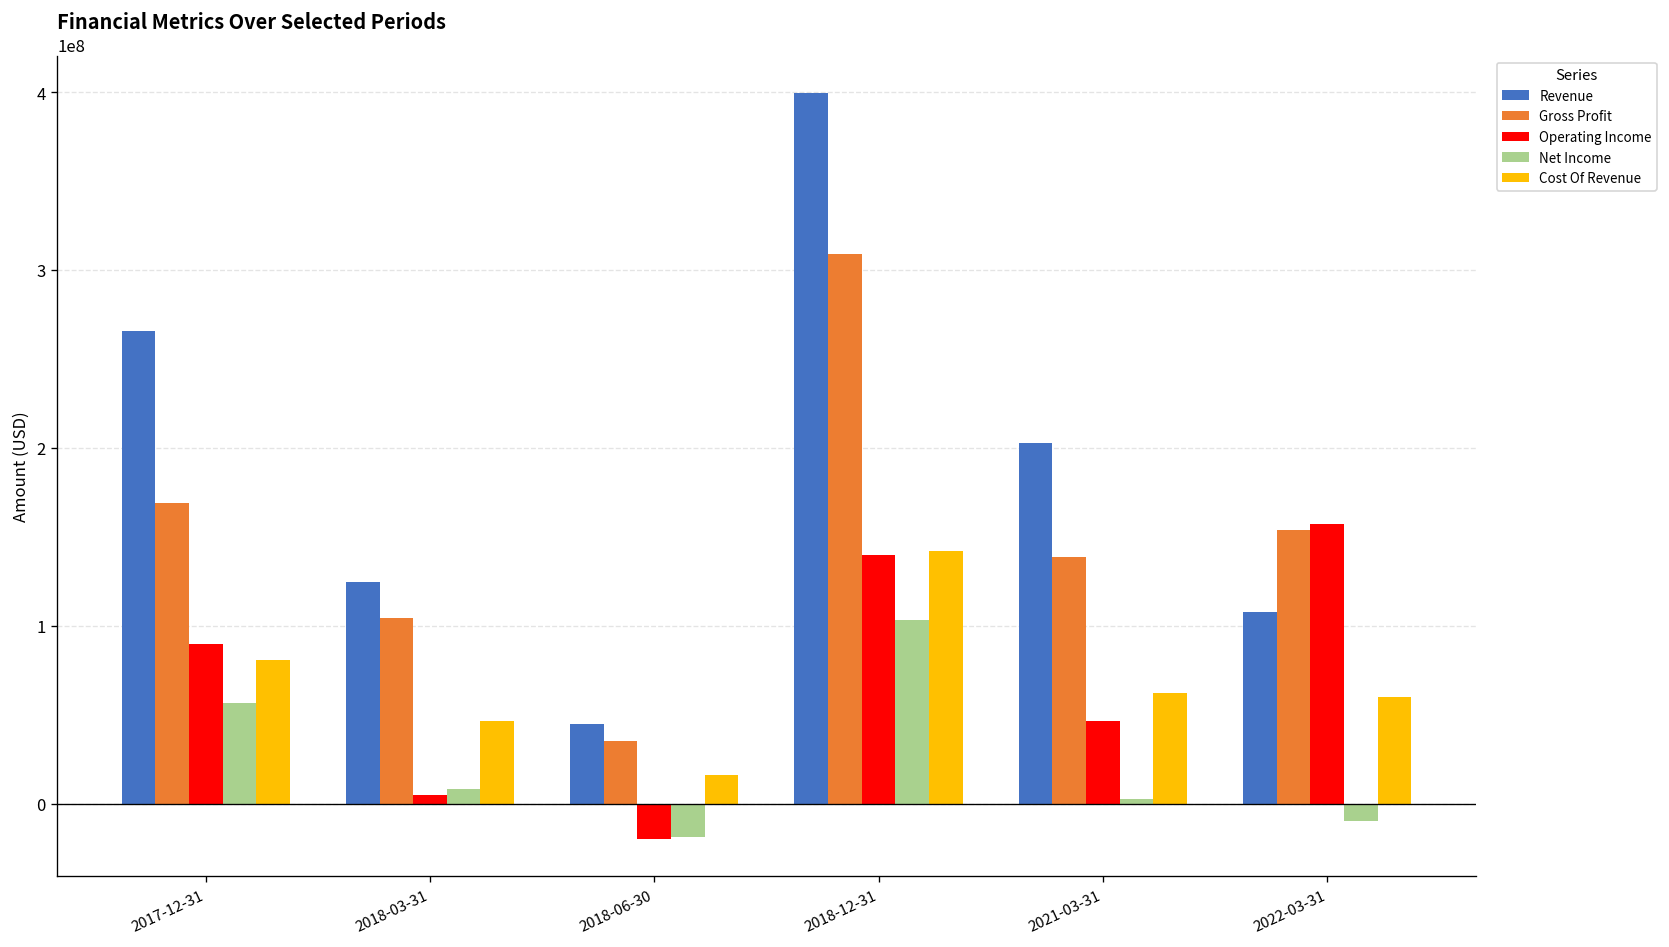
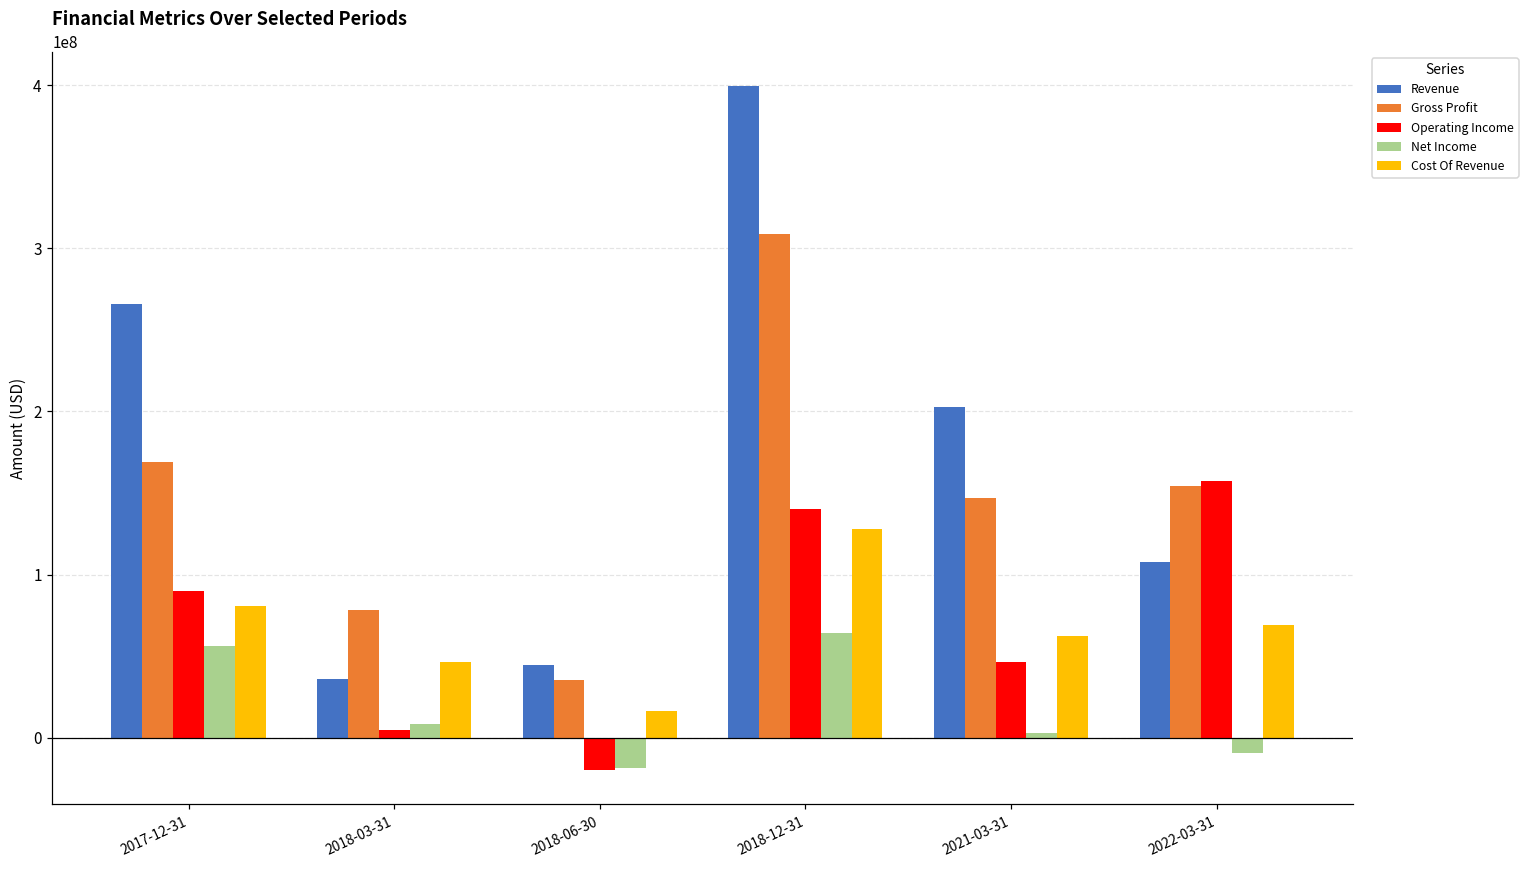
  {
    "Revenue": {
      "2017-12-31": 266000000,
-     "2018-03-31": 125000000,
+     "2018-03-31": 36000000,
      "2018-06-30": 45000000,
      "2018-12-31": 399000000,
      "2021-03-31": 203000000,
      "2022-03-31": 108000000
    },
    "Gross Profit": {
      "2017-12-31": 169000000,
-     "2018-03-31": 104000000,
+     "2018-03-31": 78000000,
      "2018-06-30": 35000000,
      "2018-12-31": 309000000,
-     "2021-03-31": 139000000,
+     "2021-03-31": 147000000,
      "2022-03-31": 154000000
    },
    "Operating Income": {
      "2017-12-31": 90000000,
      "2018-03-31": 5000000,
      "2018-06-30": -20000000,
      "2018-12-31": 140000000,
      "2021-03-31": 46000000,
      "2022-03-31": 157000000
    },
    "Net Income": {
      "2017-12-31": 56000000,
      "2018-03-31": 8000000,
      "2018-06-30": -19000000,
-     "2018-12-31": 103000000,
+     "2018-12-31": 64000000,
      "2021-03-31": 3000000,
      "2022-03-31": -10000000
    },
    "Cost Of Revenue": {
      "2017-12-31": 80000000,
      "2018-03-31": 47000000,
      "2018-06-30": 16000000,
-     "2018-12-31": 142000000,
+     "2018-12-31": 128000000,
      "2021-03-31": 62000000,
-     "2022-03-31": 60000000
+     "2022-03-31": 69000000
    }
  }
